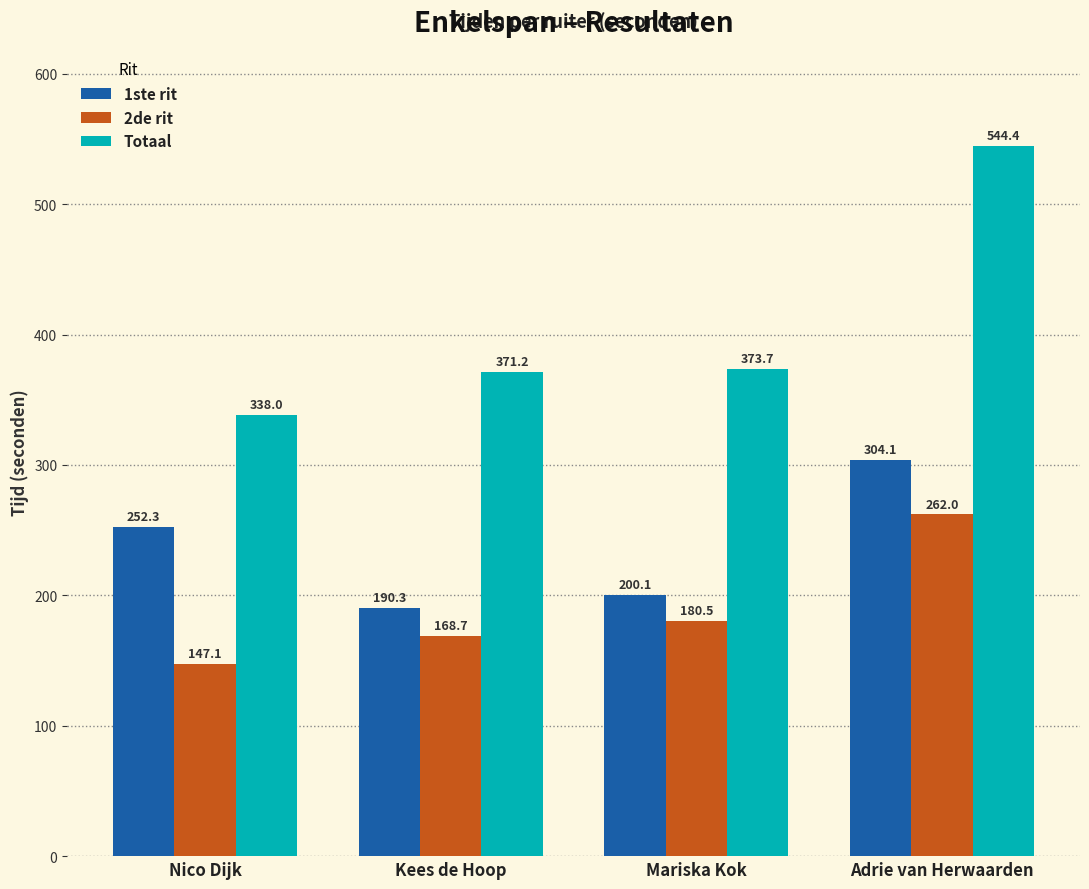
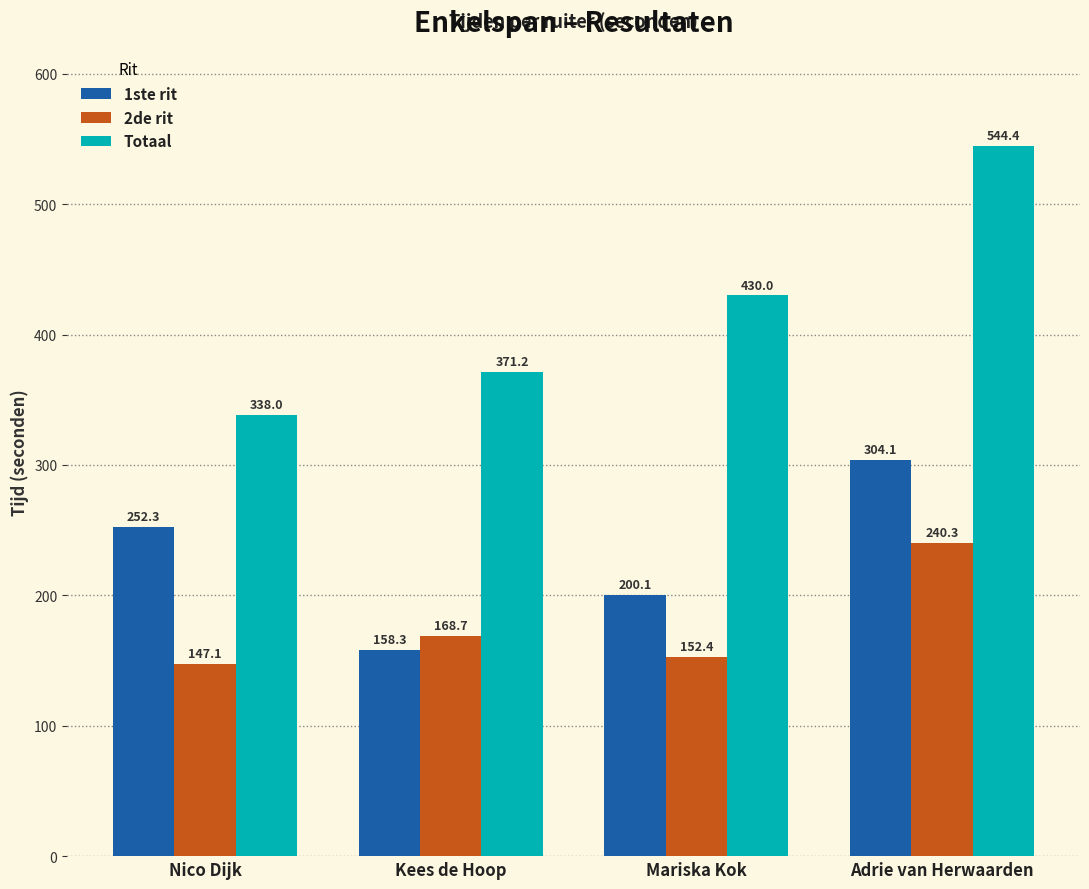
  {
    "1ste rit": {
      "Nico Dijk": 252.3,
-     "Kees de Hoop": 190.3,
+     "Kees de Hoop": 158.3,
      "Mariska Kok": 200.1,
      "Adrie van Herwaarden": 304.1
    },
    "2de rit": {
      "Nico Dijk": 147.1,
      "Kees de Hoop": 168.7,
-     "Mariska Kok": 180.5,
-     "Adrie van Herwaarden": 262.0
+     "Mariska Kok": 152.4,
+     "Adrie van Herwaarden": 240.3
    },
    "Totaal": {
      "Nico Dijk": 338.0,
      "Kees de Hoop": 371.2,
-     "Mariska Kok": 373.7,
+     "Mariska Kok": 430.0,
      "Adrie van Herwaarden": 544.4
    }
  }
